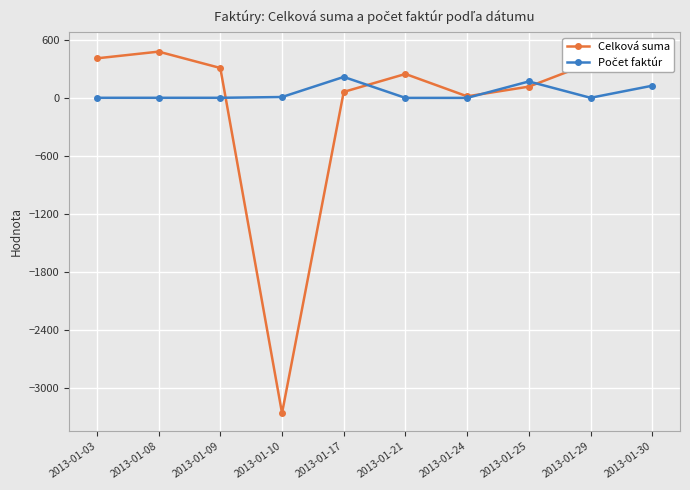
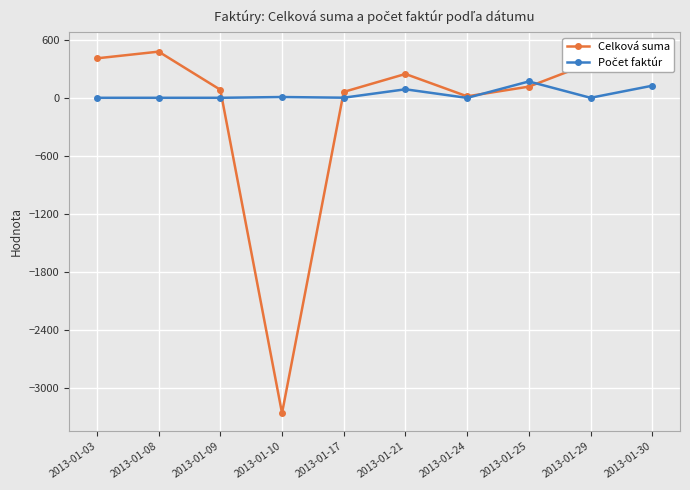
  {
    "Celková suma": {
      "2013-01-03": 400,
      "2013-01-08": 500,
-     "2013-01-09": 300,
+     "2013-01-09": 100,
      "2013-01-10": -3300,
      "2013-01-17": 100,
      "2013-01-21": 200,
      "2013-01-25": 100
    },
    "Počet faktúr": {
      "2013-01-03": 0,
      "2013-01-08": 0,
      "2013-01-09": 0,
      "2013-01-10": 0,
-     "2013-01-17": 200,
-     "2013-01-21": 0,
+     "2013-01-17": 0,
+     "2013-01-21": 100,
      "2013-01-25": 200,
      "2013-01-29": 0,
      "2013-01-30": 100
    }
  }
